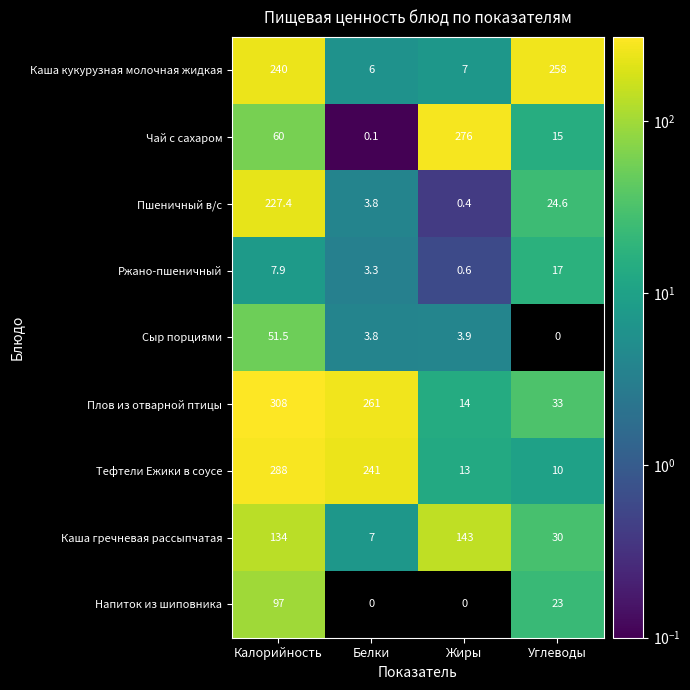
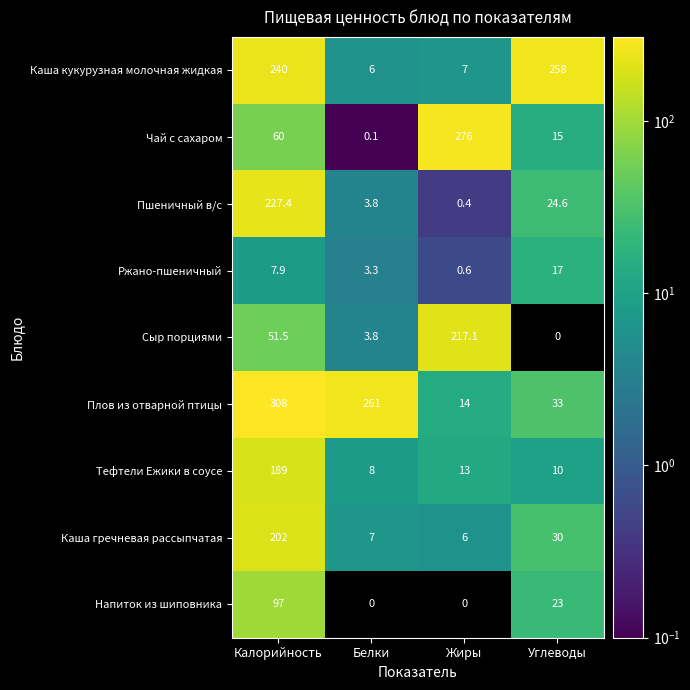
  {
    "Каша кукурузная молочная жидкая": {
      "Калорийность": 240,
      "Белки": 6,
      "Жиры": 7,
      "Углеводы": 258
    },
    "Чай с сахаром": {
      "Калорийность": 60,
      "Белки": 0.1,
      "Жиры": 276,
      "Углеводы": 15
    },
    "Пшеничный в/с": {
      "Калорийность": 227.4,
      "Белки": 3.8,
      "Жиры": 0.4,
      "Углеводы": 24.6
    },
    "Ржано-пшеничный": {
      "Калорийность": 7.9,
      "Белки": 3.3,
      "Жиры": 0.6,
      "Углеводы": 17
    },
    "Сыр порциями": {
      "Калорийность": 51.5,
      "Белки": 3.8,
-     "Жиры": 3.9,
+     "Жиры": 217.1,
      "Углеводы": 0
    },
    "Плов из отварной птицы": {
      "Калорийность": 308,
      "Белки": 261,
      "Жиры": 14,
      "Углеводы": 33
    },
    "Тефтели Ежики в соусе": {
-     "Калорийность": 288,
-     "Белки": 241,
+     "Калорийность": 189,
+     "Белки": 8,
      "Жиры": 13,
      "Углеводы": 10
    },
    "Каша гречневая рассыпчатая": {
-     "Калорийность": 134,
+     "Калорийность": 202,
      "Белки": 7,
-     "Жиры": 143,
+     "Жиры": 6,
      "Углеводы": 30
    },
    "Напиток из шиповника": {
      "Калорийность": 97,
      "Белки": 0,
      "Жиры": 0,
      "Углеводы": 23
    }
  }
